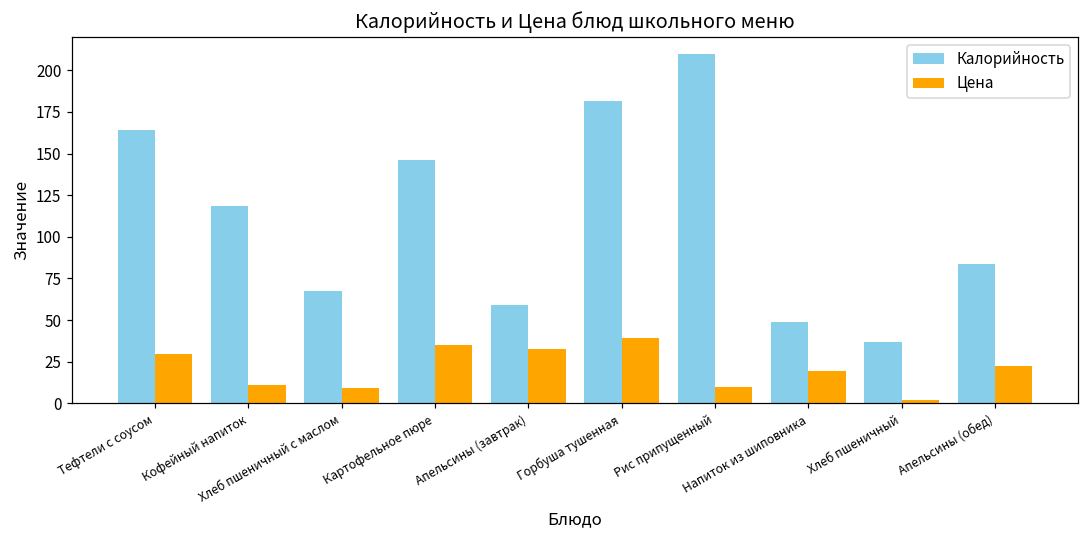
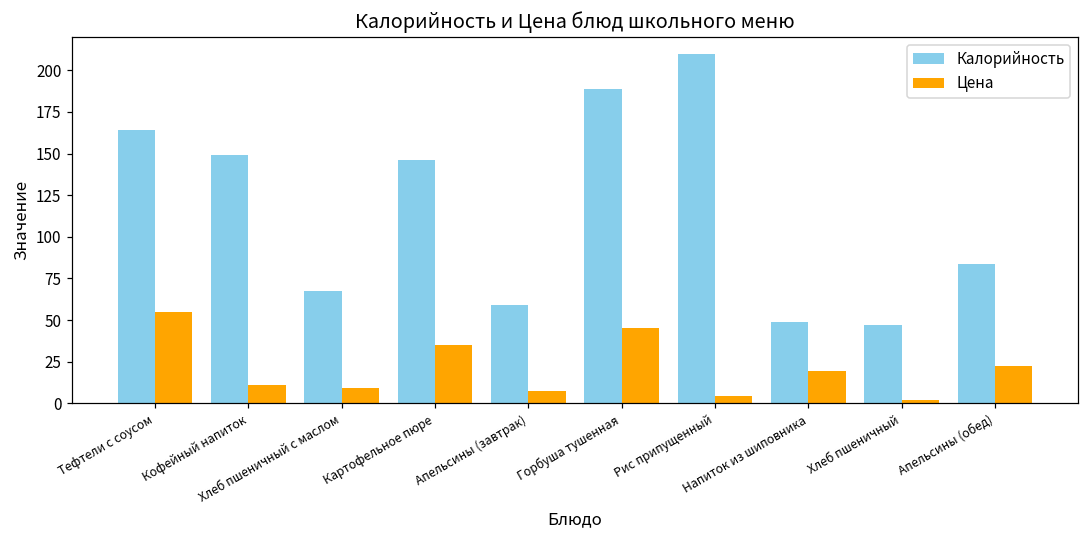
  {
    "Калорийность": {
      "Тефтели с соусом": 164,
-     "Кофейный напиток": 119,
+     "Кофейный напиток": 149,
      "Хлеб пшеничный с маслом": 68,
      "Картофельное пюре": 146,
      "Апельсины (завтрак)": 59,
-     "Горбуша тушенная": 181,
+     "Горбуша тушенная": 189,
      "Рис припущенный": 210,
      "Напиток из шиповника": 49,
-     "Хлеб пшеничный": 37,
+     "Хлеб пшеничный": 47,
      "Апельсины (обед)": 84
    },
    "Цена": {
-     "Тефтели с соусом": 30,
+     "Тефтели с соусом": 55,
      "Кофейный напиток": 11,
      "Хлеб пшеничный с маслом": 9,
      "Картофельное пюре": 35,
-     "Апельсины (завтрак)": 33,
-     "Горбуша тушенная": 39,
-     "Рис припущенный": 10,
+     "Апельсины (завтрак)": 8,
+     "Горбуша тушенная": 45,
+     "Рис припущенный": 4,
      "Напиток из шиповника": 20,
      "Хлеб пшеничный": 2,
      "Апельсины (обед)": 22
    }
  }
